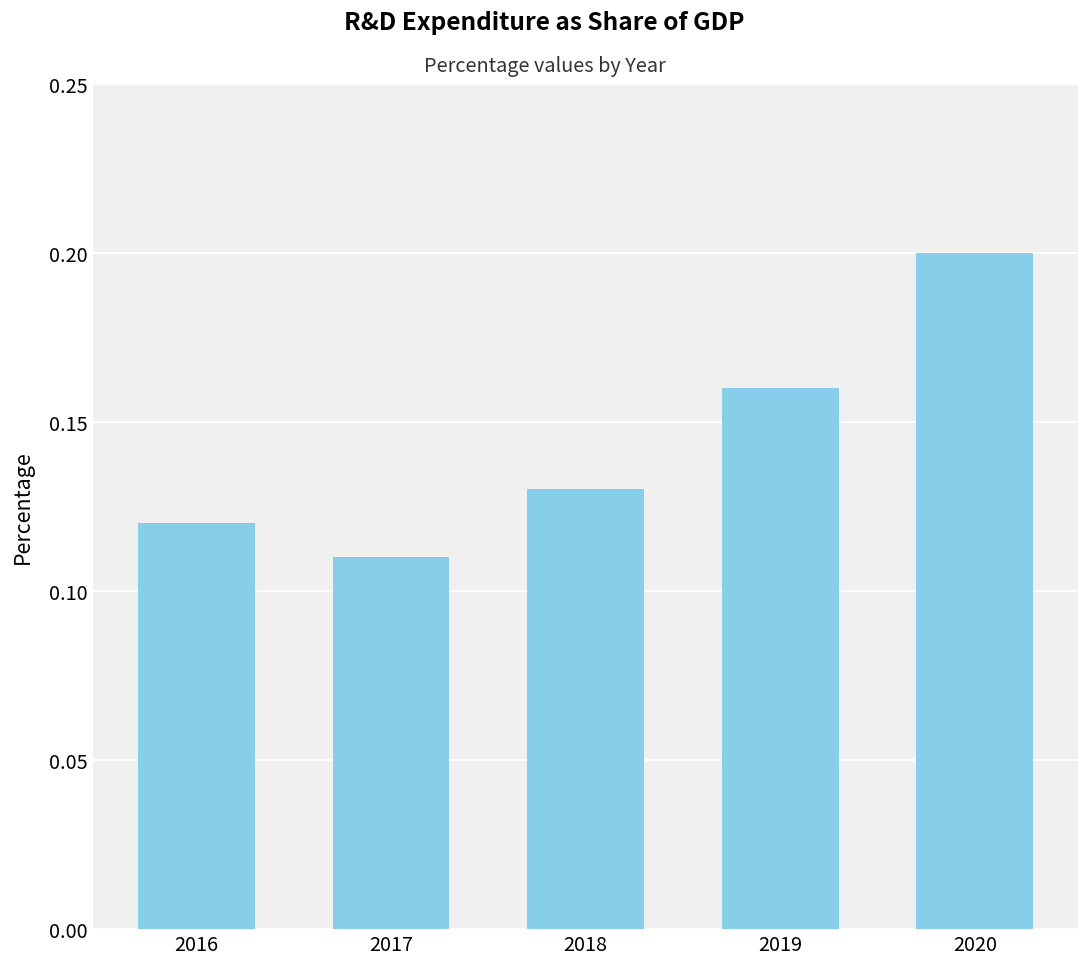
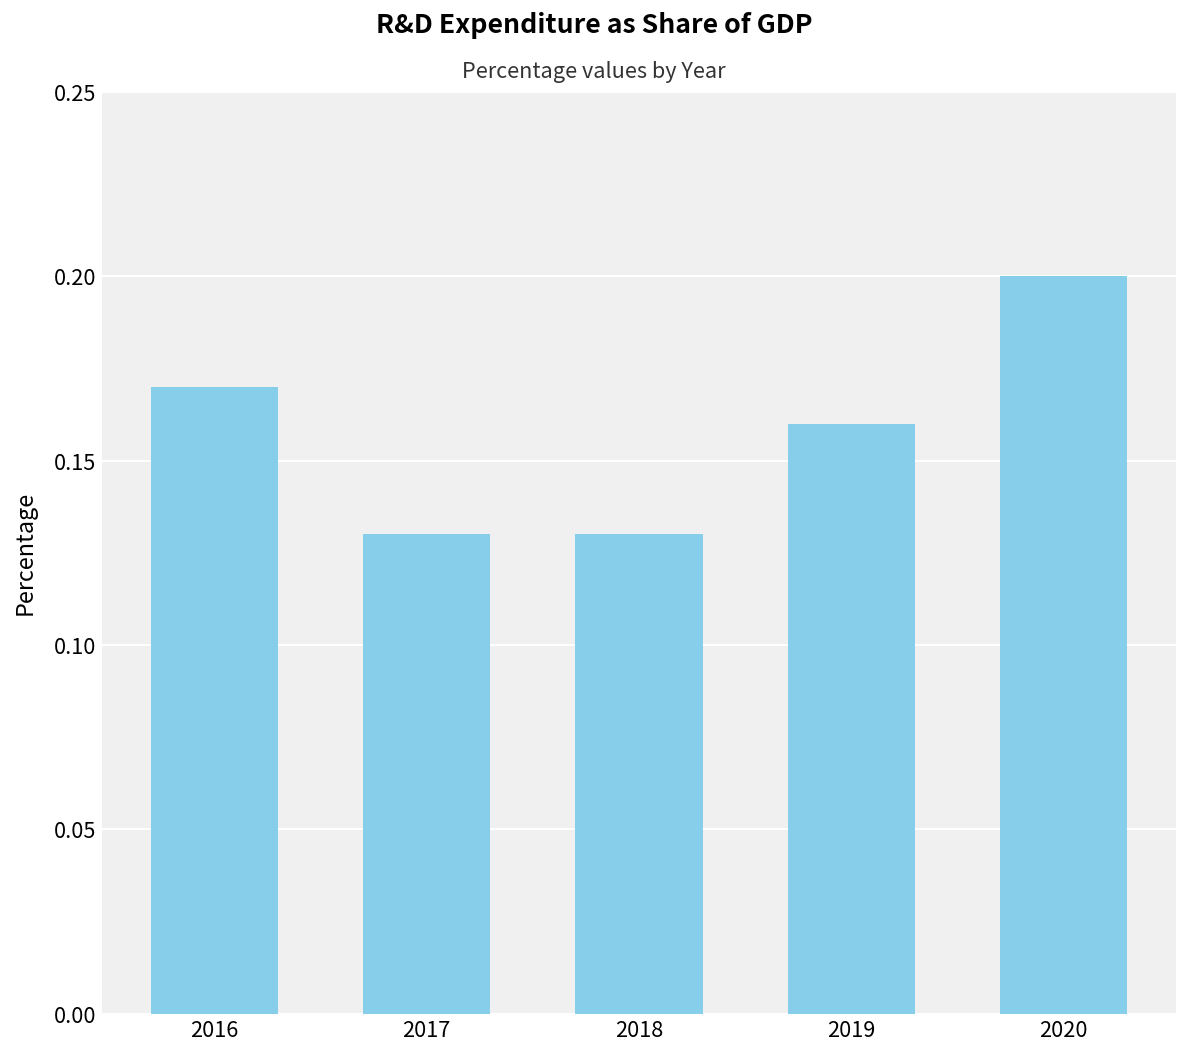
  {
-   "2016": 0.12,
-   "2017": 0.11,
+   "2016": 0.17,
+   "2017": 0.13,
    "2018": 0.13,
    "2019": 0.16,
    "2020": 0.20
  }
